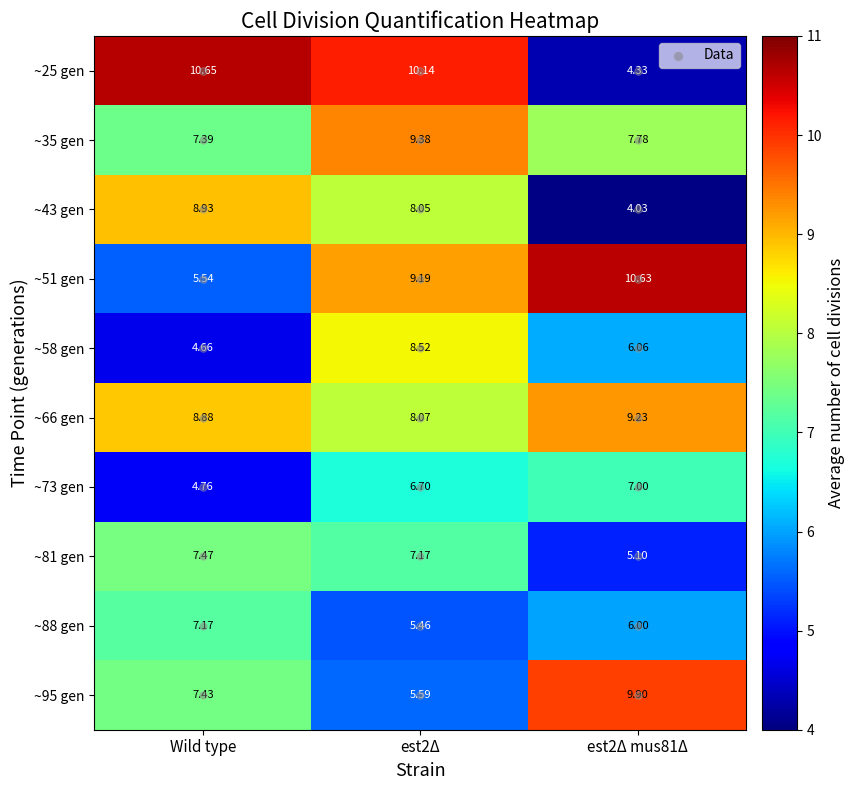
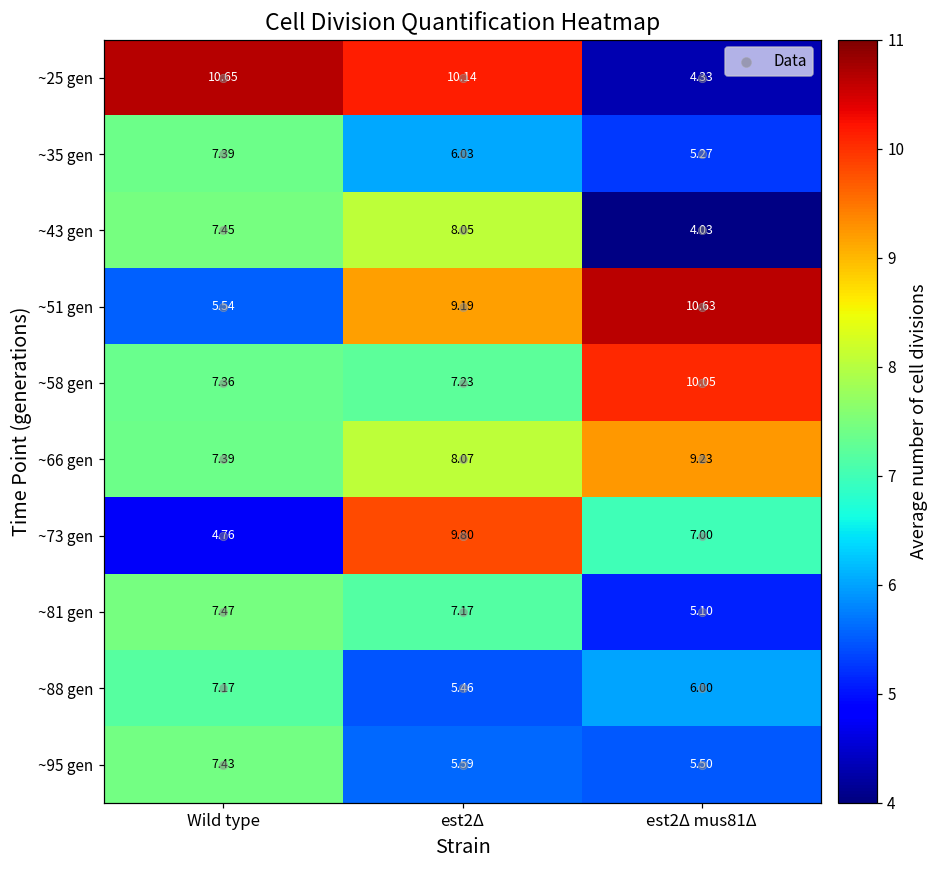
  {
    "~35 gen": {
-     "est2Δ": 9.38,
-     "est2Δ mus81Δ": 7.78
+     "est2Δ": 6.03,
+     "est2Δ mus81Δ": 5.27
    },
    "~43 gen": {
-     "Wild type": 8.93
+     "Wild type": 7.45
    },
    "~58 gen": {
-     "Wild type": 4.66,
-     "est2Δ": 8.52,
-     "est2Δ mus81Δ": 6.06
+     "Wild type": 7.36,
+     "est2Δ": 7.23,
+     "est2Δ mus81Δ": 10.05
    },
    "~66 gen": {
-     "Wild type": 8.88
+     "Wild type": 7.39
    },
    "~73 gen": {
-     "est2Δ": 6.70
+     "est2Δ": 9.80
    },
    "~95 gen": {
-     "est2Δ mus81Δ": 9.90
+     "est2Δ mus81Δ": 5.50
    }
  }
